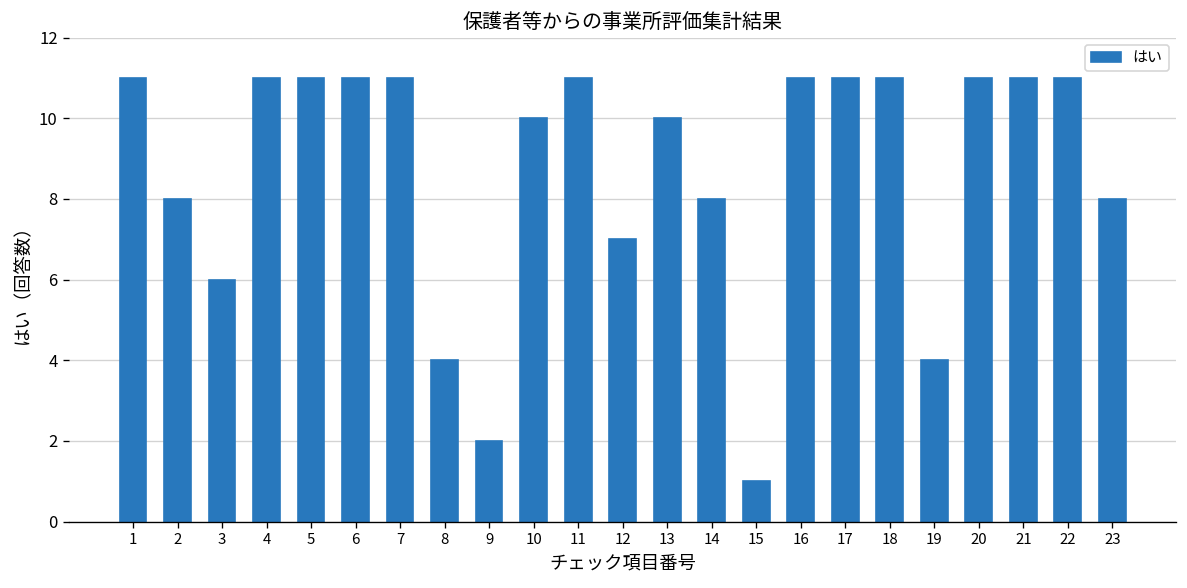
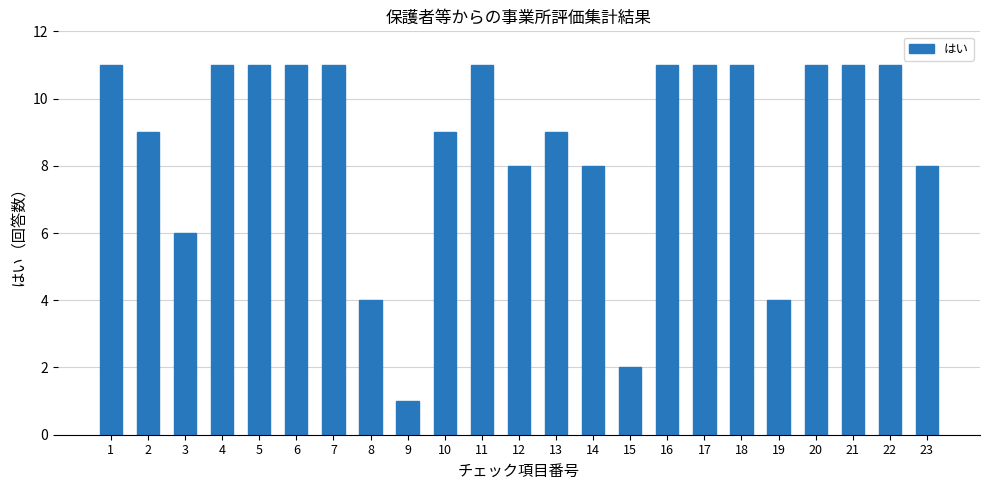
  {
    "1": 11,
-   "2": 8,
+   "2": 9,
    "3": 6,
    "4": 11,
    "5": 11,
    "6": 11,
    "7": 11,
    "8": 4,
-   "9": 2,
-   "10": 10,
+   "9": 1,
+   "10": 9,
    "11": 11,
-   "12": 7,
-   "13": 10,
+   "12": 8,
+   "13": 9,
    "14": 8,
-   "15": 1,
+   "15": 2,
    "16": 11,
    "17": 11,
    "18": 11,
    "19": 4,
    "20": 11,
    "21": 11,
    "22": 11,
    "23": 8
  }
